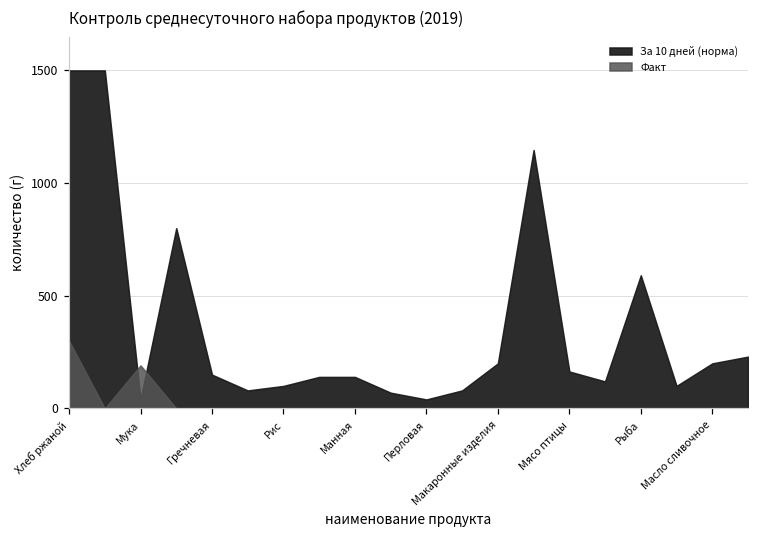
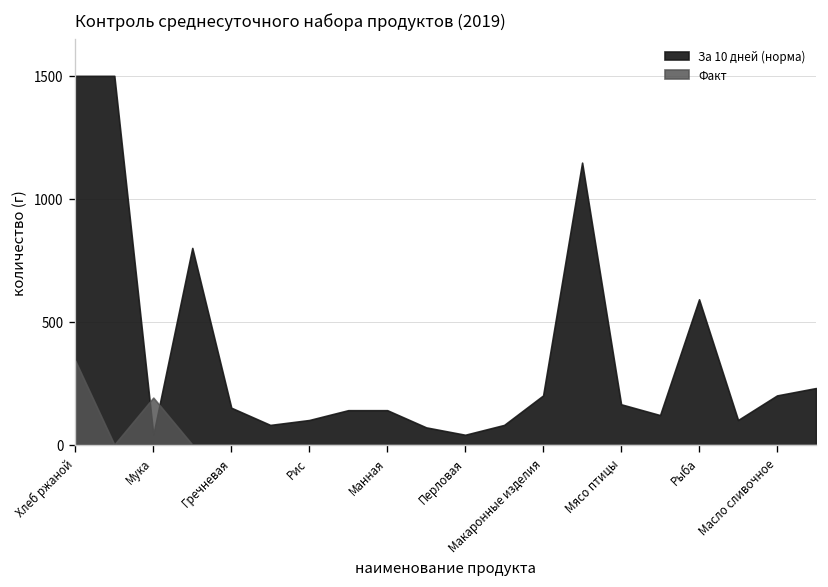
  {
    "За 10 дней (норма)": {
      "Хлеб ржаной": 1500,
      "Мука": 40,
      "Гречневая": 150,
      "Рис": 100,
      "Манная": 140,
      "Перловая": 40,
      "Макаронные изделия": 200,
      "Мясо птицы": 160,
      "Рыба": 590,
      "Масло сливочное": 200
    },
    "Факт": {
-     "Хлеб ржаной": 300,
+     "Хлеб ржаной": 340,
      "Мука": 190,
      "Гречневая": 0,
      "Рис": 0,
      "Манная": 0,
      "Перловая": 0,
      "Макаронные изделия": 0,
      "Мясо птицы": 0,
      "Рыба": 0,
      "Масло сливочное": 0
    }
  }
